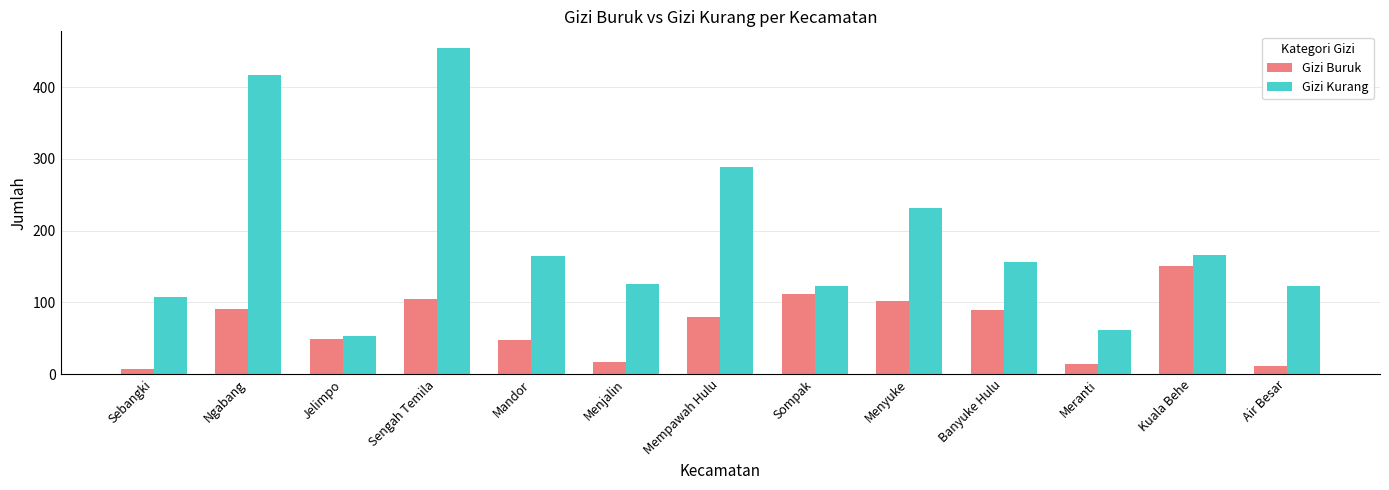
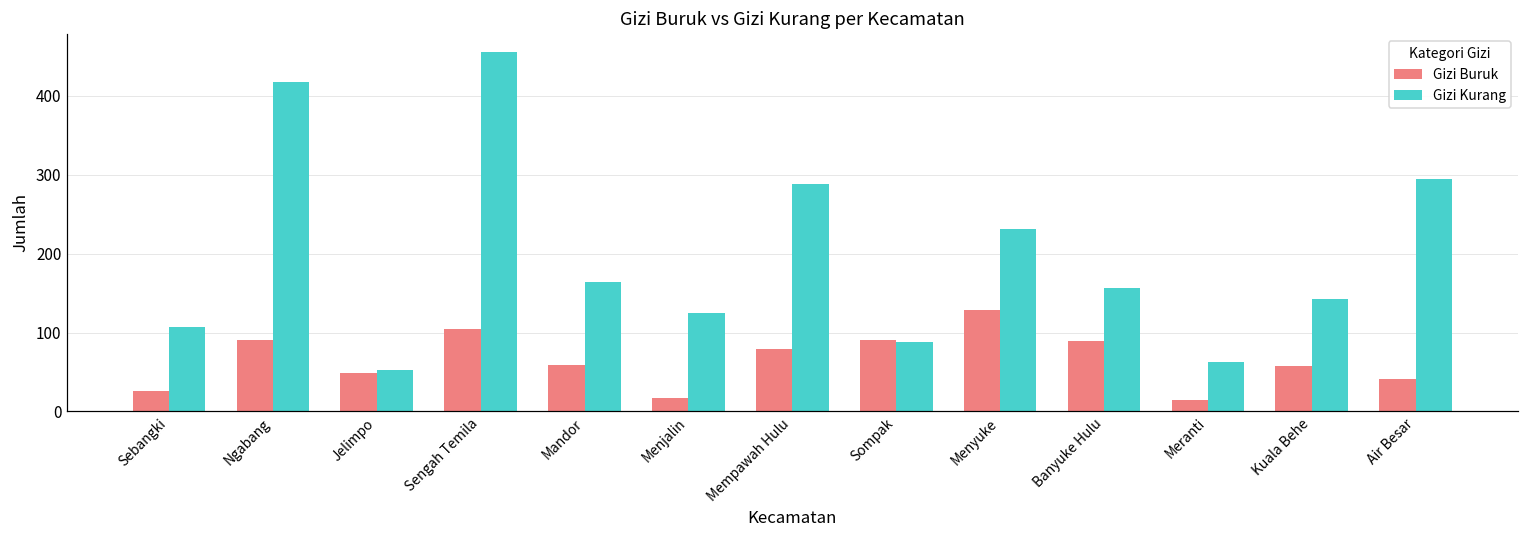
  {
    "Gizi Buruk": {
-     "Sebangki": 10,
+     "Sebangki": 30,
      "Ngabang": 90,
      "Jelimpo": 50,
      "Sengah Temila": 110,
-     "Mandor": 50,
+     "Mandor": 60,
      "Menjalin": 20,
      "Mempawah Hulu": 80,
-     "Sompak": 110,
-     "Menyuke": 100,
+     "Sompak": 90,
+     "Menyuke": 130,
      "Banyuke Hulu": 90,
      "Meranti": 10,
-     "Kuala Behe": 150,
-     "Air Besar": 10
+     "Kuala Behe": 60,
+     "Air Besar": 40
    },
    "Gizi Kurang": {
      "Sebangki": 110,
      "Ngabang": 420,
      "Jelimpo": 50,
      "Sengah Temila": 460,
      "Mandor": 160,
      "Menjalin": 130,
      "Mempawah Hulu": 290,
-     "Sompak": 120,
+     "Sompak": 90,
      "Menyuke": 230,
      "Banyuke Hulu": 160,
      "Meranti": 60,
-     "Kuala Behe": 170,
-     "Air Besar": 120
+     "Kuala Behe": 140,
+     "Air Besar": 290
    }
  }
